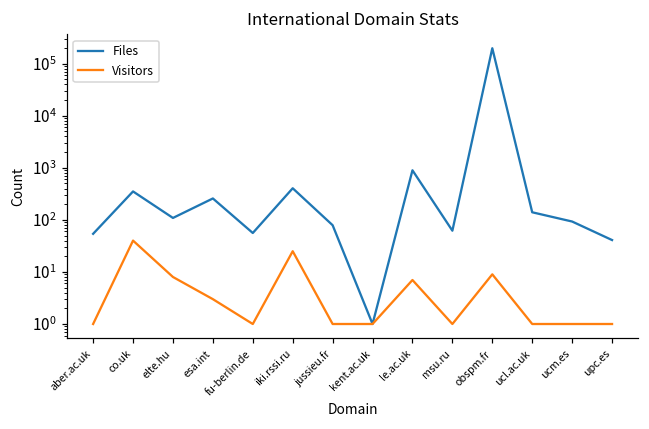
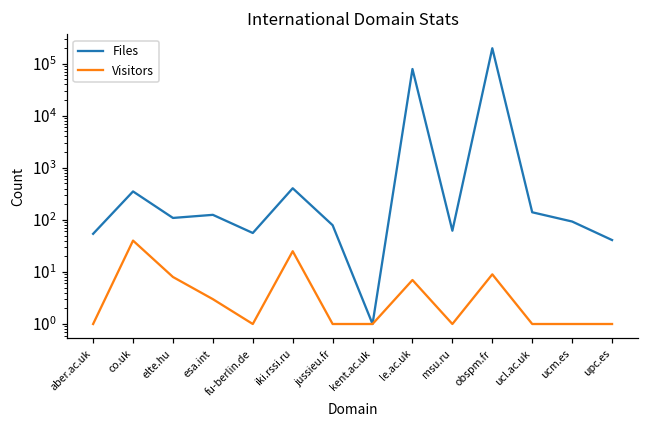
  {
    "Files": {
      "aber.ac.uk": 50,
      "co.uk": 400,
      "elte.hu": 110,
-     "esa.int": 300,
+     "esa.int": 130,
      "fu-berlin.de": 60,
      "iki.rssi.ru": 400,
      "jussieu.fr": 80,
-     "le.ac.uk": 900,
+     "le.ac.uk": 80000,
      "msu.ru": 60,
      "obspm.fr": 200000,
      "ucl.ac.uk": 140,
      "ucm.es": 90,
      "upc.es": 40
    },
    "Visitors": {
      "aber.ac.uk": 1,
      "co.uk": 40,
      "elte.hu": 8,
      "esa.int": 3,
      "fu-berlin.de": 1,
      "iki.rssi.ru": 30,
      "jussieu.fr": 1,
      "le.ac.uk": 7,
      "msu.ru": 1,
      "obspm.fr": 9,
      "ucl.ac.uk": 1,
      "ucm.es": 1,
      "upc.es": 1
    }
  }
